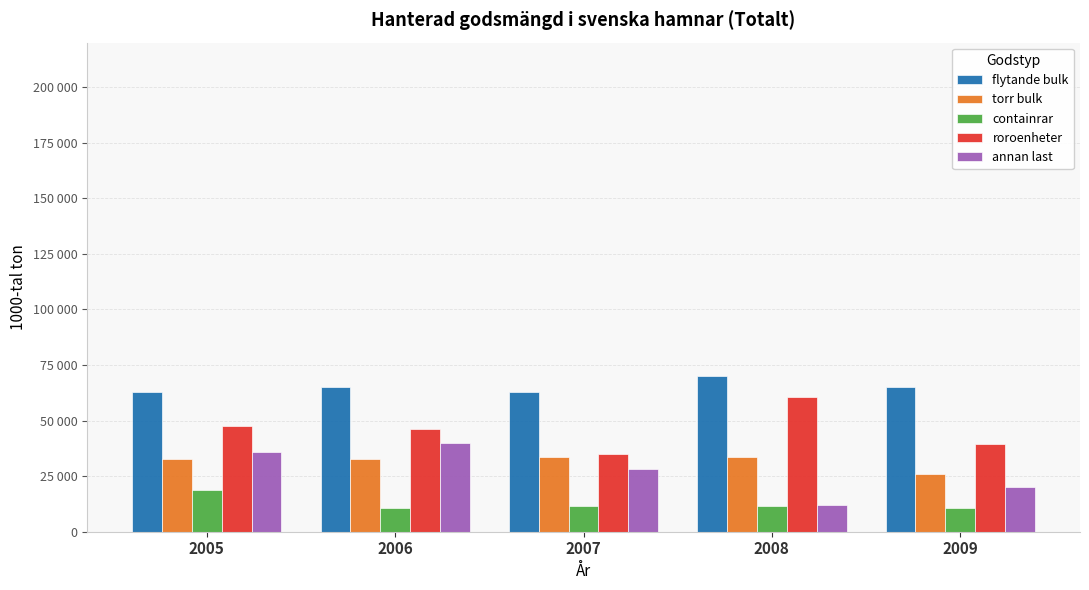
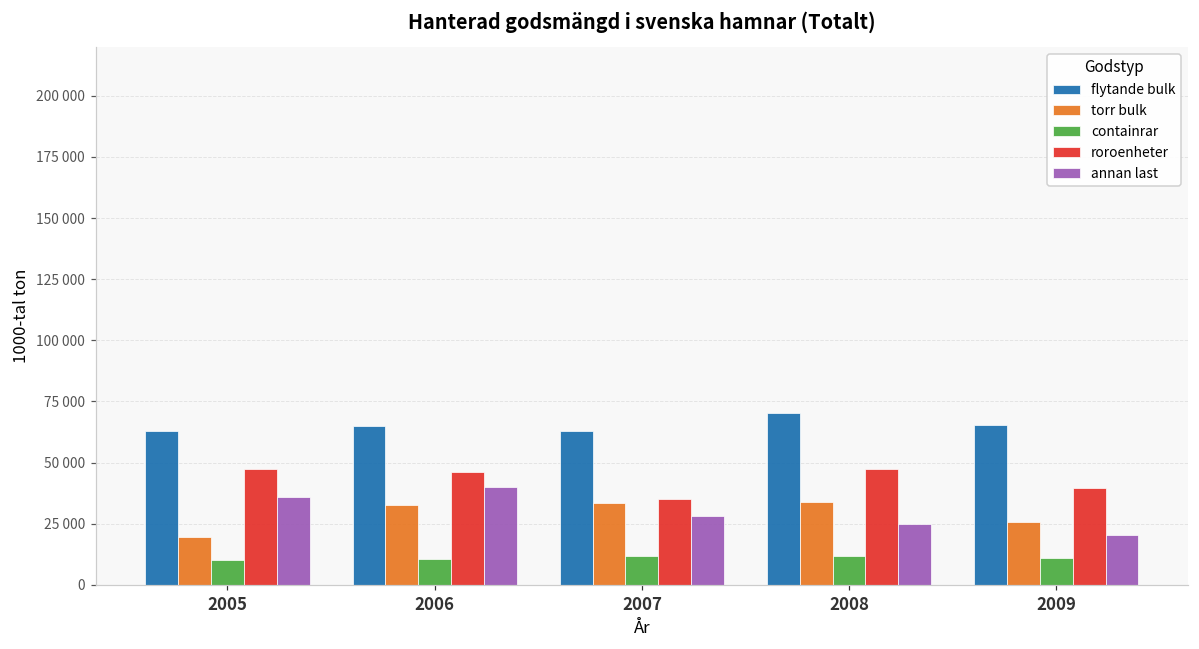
  {
    "flytande bulk": {
      "2005": 63000,
      "2006": 65000,
      "2007": 63000,
      "2008": 70000,
      "2009": 65000
    },
    "torr bulk": {
-     "2005": 33000,
+     "2005": 20000,
      "2006": 33000,
      "2007": 34000,
      "2008": 34000,
      "2009": 26000
    },
    "containrar": {
-     "2005": 19000,
+     "2005": 10000,
      "2006": 11000,
      "2007": 12000,
      "2008": 12000,
      "2009": 11000
    },
    "roroenheter": {
      "2005": 48000,
      "2006": 46000,
      "2007": 35000,
-     "2008": 61000,
+     "2008": 47000,
      "2009": 40000
    },
    "annan last": {
      "2005": 36000,
      "2006": 40000,
      "2007": 28000,
-     "2008": 12000,
+     "2008": 25000,
      "2009": 20000
    }
  }
